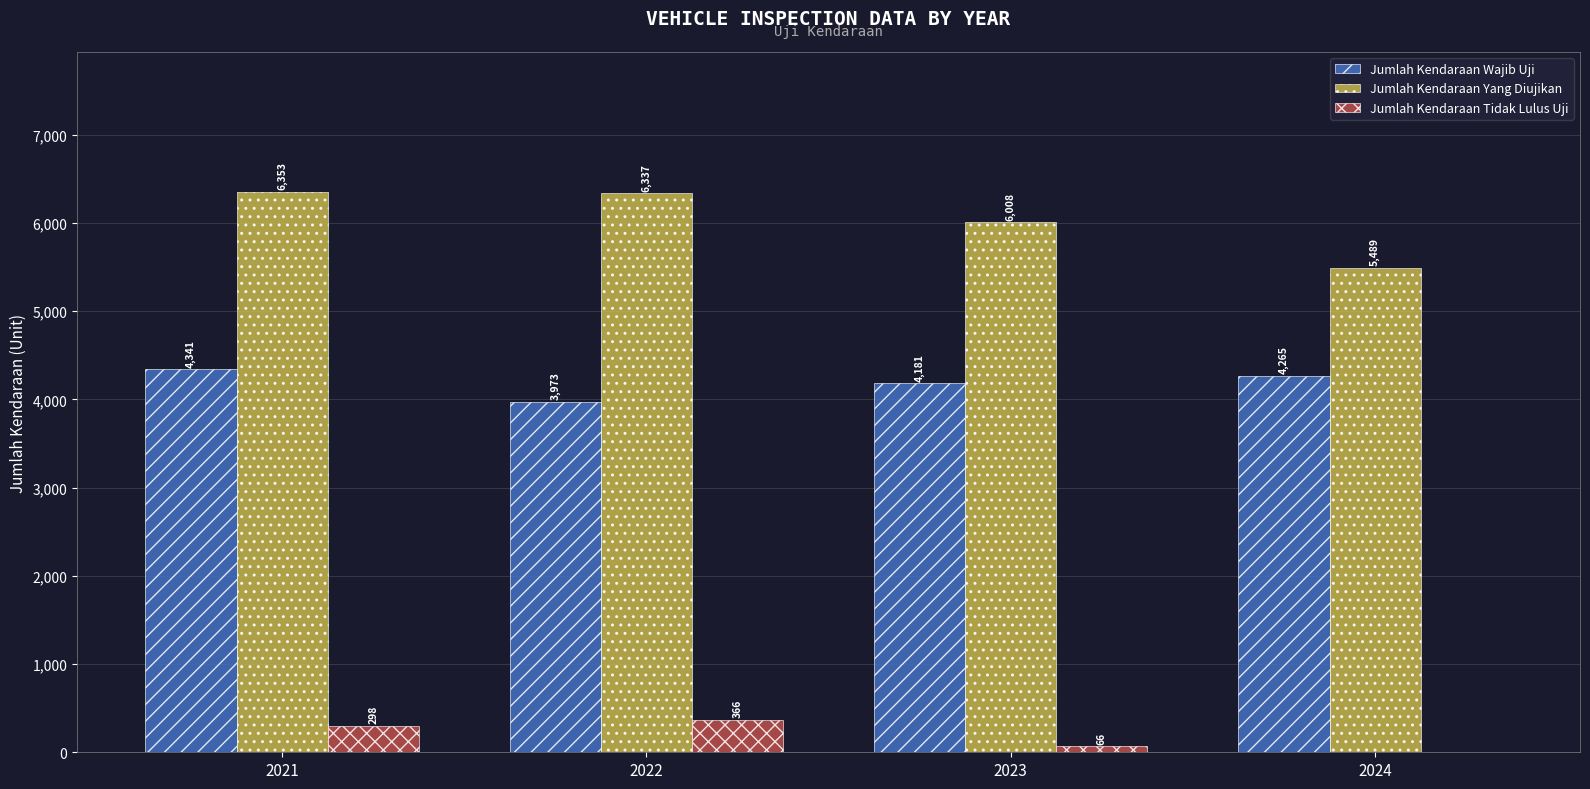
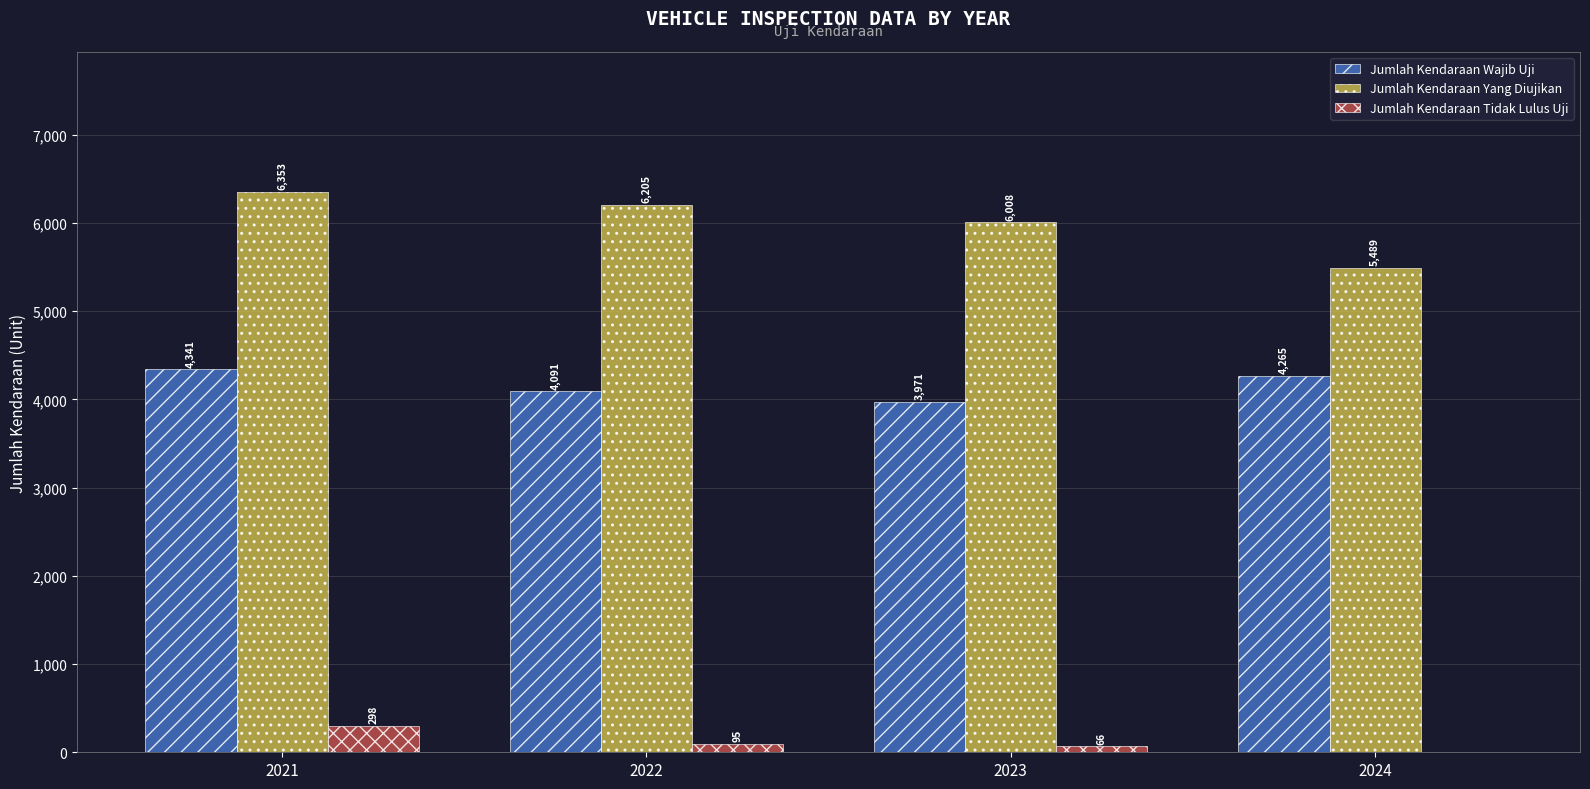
  {
    "Jumlah Kendaraan Wajib Uji": {
      "2021": "4,341",
-     "2022": "3,973",
-     "2023": "4,181",
+     "2022": "4,091",
+     "2023": "3,971",
      "2024": "4,265"
    },
    "Jumlah Kendaraan Yang Diujikan": {
      "2021": "6,353",
-     "2022": "6,337",
+     "2022": "6,205",
      "2023": "6,008",
      "2024": "5,489"
    },
    "Jumlah Kendaraan Tidak Lulus Uji": {
      "2021": "298",
-     "2022": "366",
+     "2022": "95",
      "2023": "66"
    }
  }
